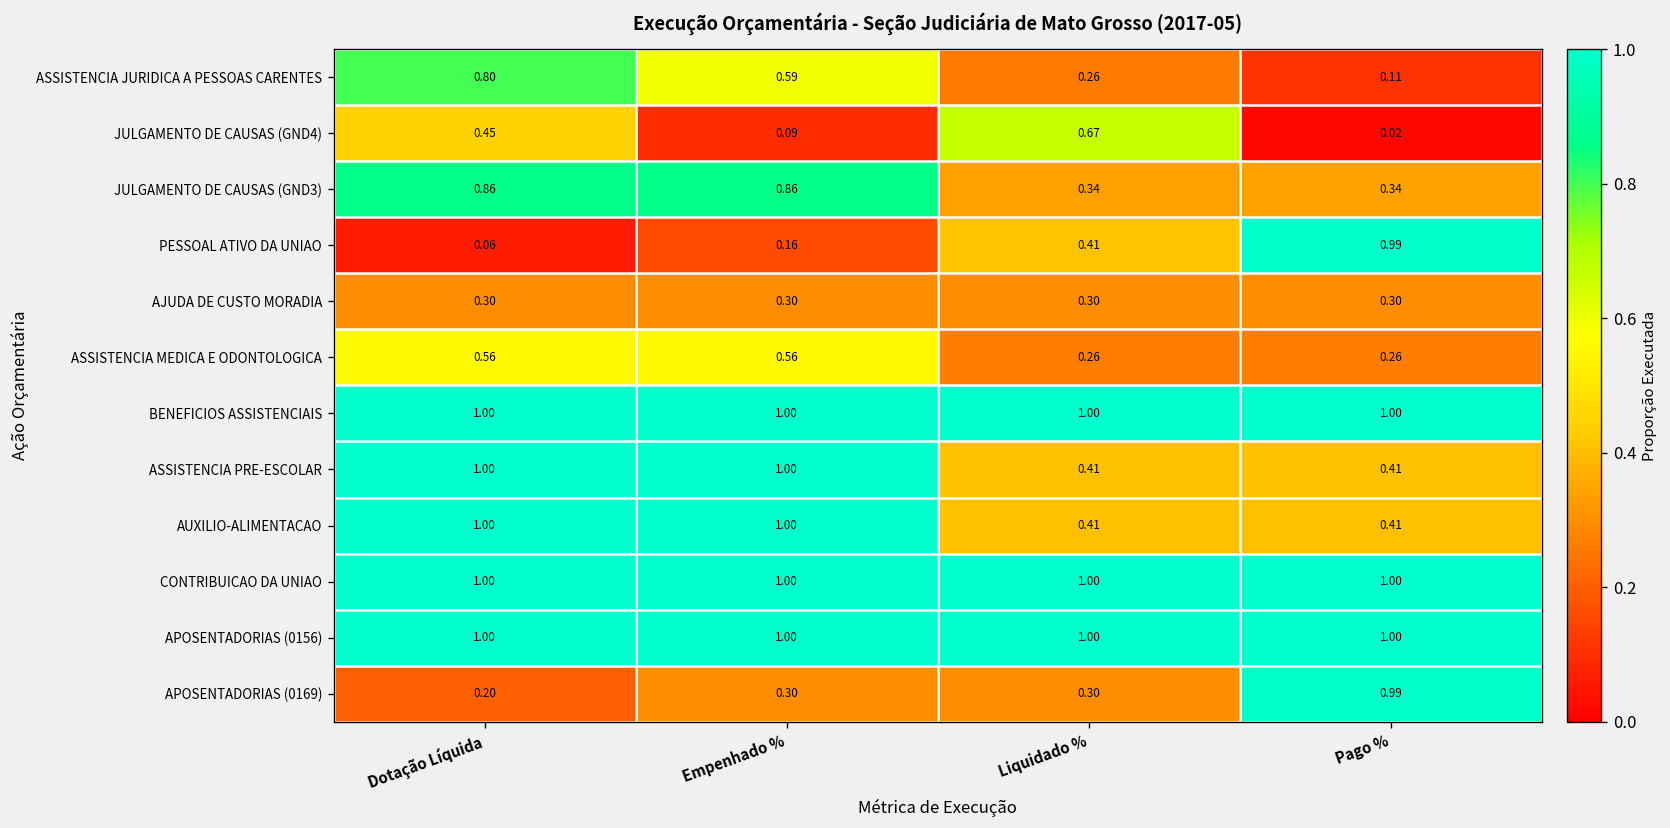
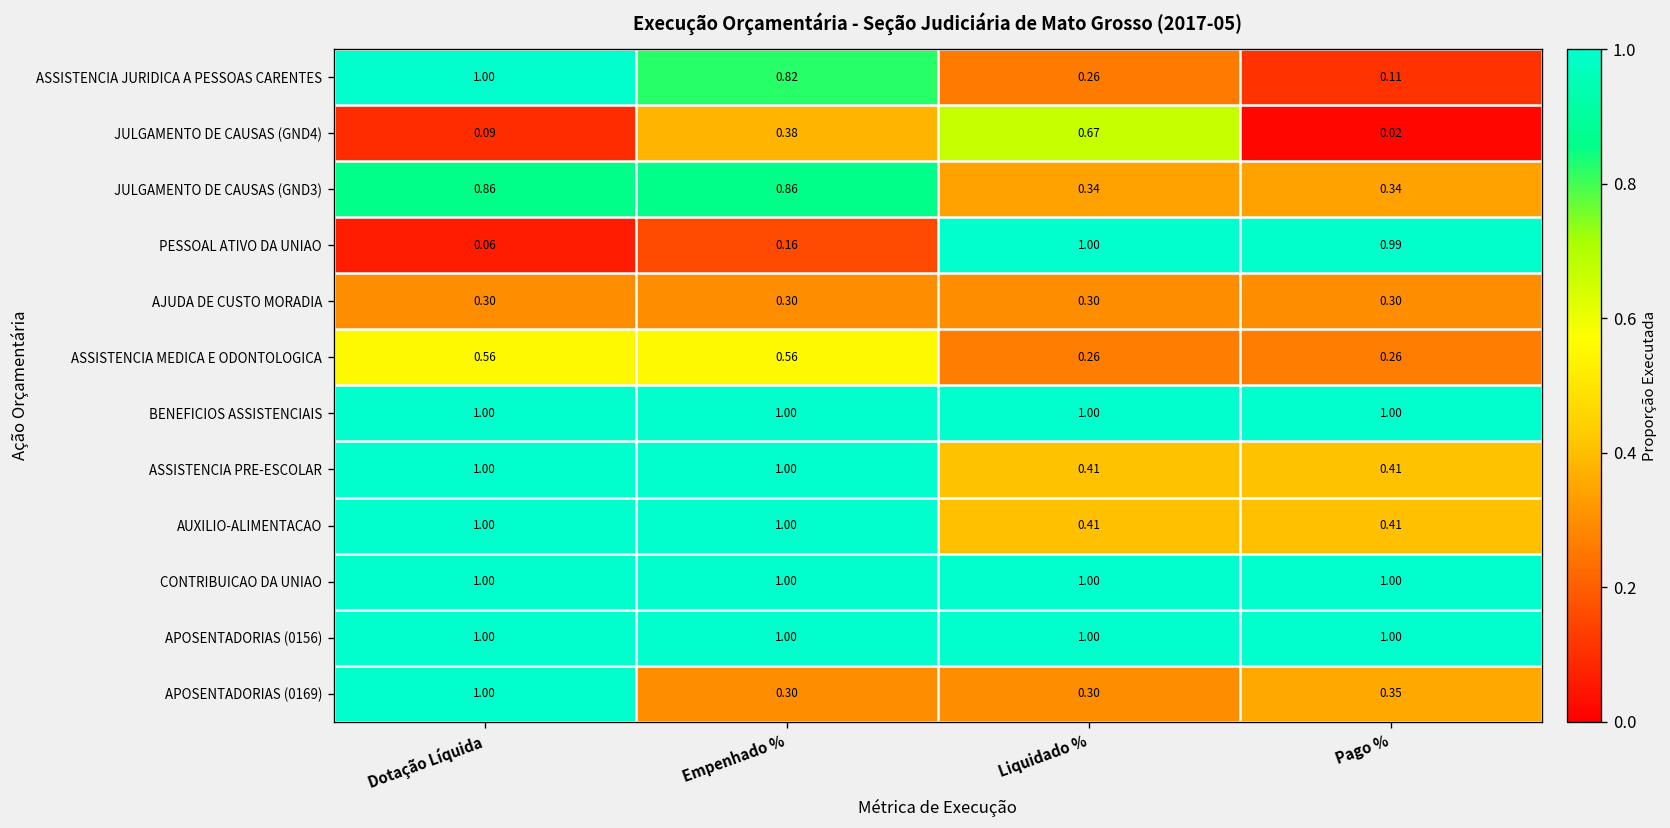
  {
    "ASSISTENCIA JURIDICA A PESSOAS CARENTES": {
-     "Dotação Líquida": 0.80,
-     "Empenhado %": 0.59,
+     "Dotação Líquida": 1.00,
+     "Empenhado %": 0.82,
      "Liquidado %": 0.26,
      "Pago %": 0.11
    },
    "JULGAMENTO DE CAUSAS (GND4)": {
-     "Dotação Líquida": 0.45,
-     "Empenhado %": 0.09,
+     "Dotação Líquida": 0.09,
+     "Empenhado %": 0.38,
      "Liquidado %": 0.67,
      "Pago %": 0.02
    },
    "JULGAMENTO DE CAUSAS (GND3)": {
      "Dotação Líquida": 0.86,
      "Empenhado %": 0.86,
      "Liquidado %": 0.34,
      "Pago %": 0.34
    },
    "PESSOAL ATIVO DA UNIAO": {
      "Dotação Líquida": 0.06,
      "Empenhado %": 0.16,
-     "Liquidado %": 0.41,
+     "Liquidado %": 1.00,
      "Pago %": 0.99
    },
    "AJUDA DE CUSTO MORADIA": {
      "Dotação Líquida": 0.30,
      "Empenhado %": 0.30,
      "Liquidado %": 0.30,
      "Pago %": 0.30
    },
    "ASSISTENCIA MEDICA E ODONTOLOGICA": {
      "Dotação Líquida": 0.56,
      "Empenhado %": 0.56,
      "Liquidado %": 0.26,
      "Pago %": 0.26
    },
    "BENEFICIOS ASSISTENCIAIS": {
      "Dotação Líquida": 1.00,
      "Empenhado %": 1.00,
      "Liquidado %": 1.00,
      "Pago %": 1.00
    },
    "ASSISTENCIA PRE-ESCOLAR": {
      "Dotação Líquida": 1.00,
      "Empenhado %": 1.00,
      "Liquidado %": 0.41,
      "Pago %": 0.41
    },
    "AUXILIO-ALIMENTACAO": {
      "Dotação Líquida": 1.00,
      "Empenhado %": 1.00,
      "Liquidado %": 0.41,
      "Pago %": 0.41
    },
    "CONTRIBUICAO DA UNIAO": {
      "Dotação Líquida": 1.00,
      "Empenhado %": 1.00,
      "Liquidado %": 1.00,
      "Pago %": 1.00
    },
    "APOSENTADORIAS (0156)": {
      "Dotação Líquida": 1.00,
      "Empenhado %": 1.00,
      "Liquidado %": 1.00,
      "Pago %": 1.00
    },
    "APOSENTADORIAS (0169)": {
-     "Dotação Líquida": 0.20,
+     "Dotação Líquida": 1.00,
      "Empenhado %": 0.30,
      "Liquidado %": 0.30,
-     "Pago %": 0.99
+     "Pago %": 0.35
    }
  }
